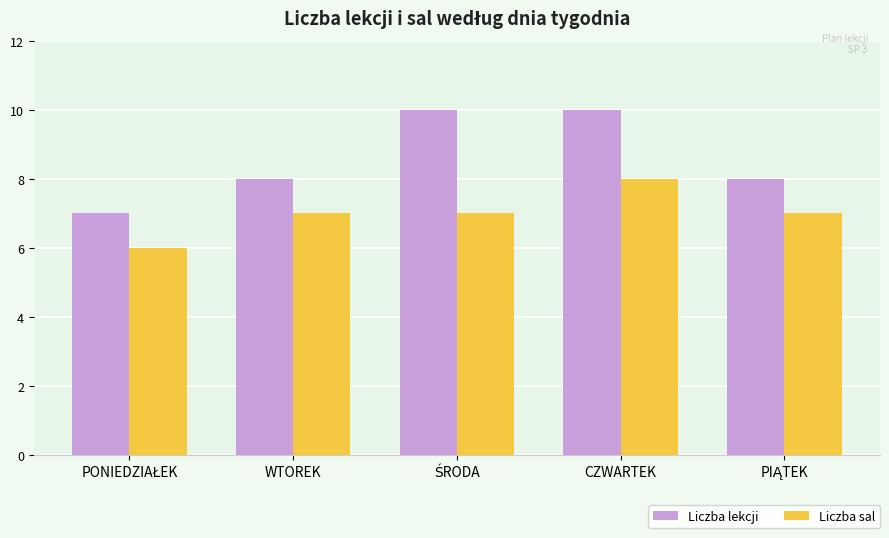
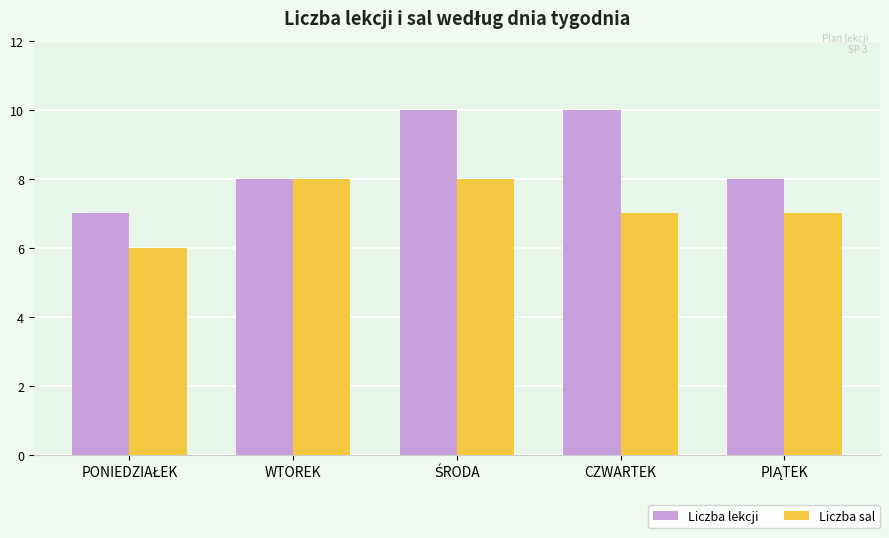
  {
    "Liczba lekcji": {
      "PONIEDZIAŁEK": 7,
      "WTOREK": 8,
      "ŚRODA": 10,
      "CZWARTEK": 10,
      "PIĄTEK": 8
    },
    "Liczba sal": {
      "PONIEDZIAŁEK": 6,
-     "WTOREK": 7,
-     "ŚRODA": 7,
-     "CZWARTEK": 8,
+     "WTOREK": 8,
+     "ŚRODA": 8,
+     "CZWARTEK": 7,
      "PIĄTEK": 7
    }
  }
